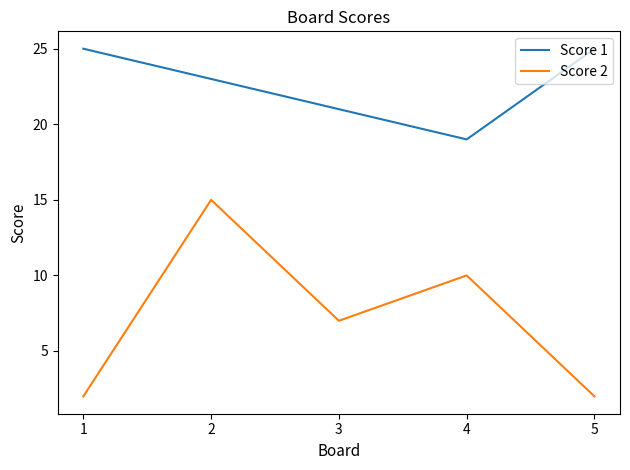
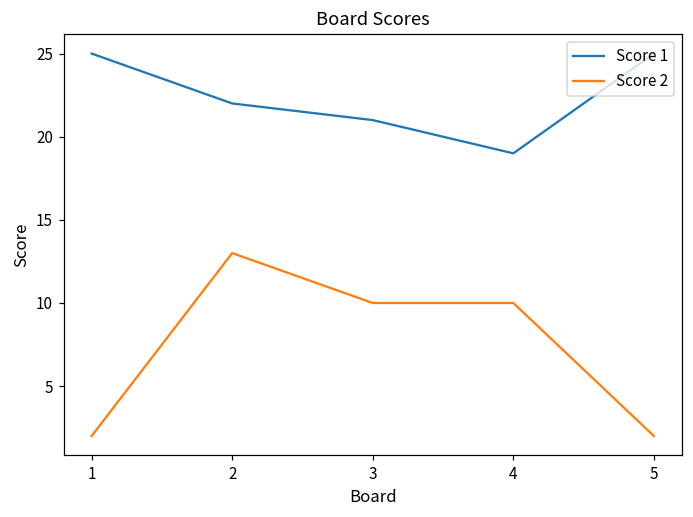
  {
    "Score 1": {
      "1": 25,
-     "2": 23,
+     "2": 22,
      "3": 21,
      "4": 19
    },
    "Score 2": {
      "1": 2,
-     "2": 15,
-     "3": 7,
+     "2": 13,
+     "3": 10,
      "4": 10,
      "5": 2
    }
  }
